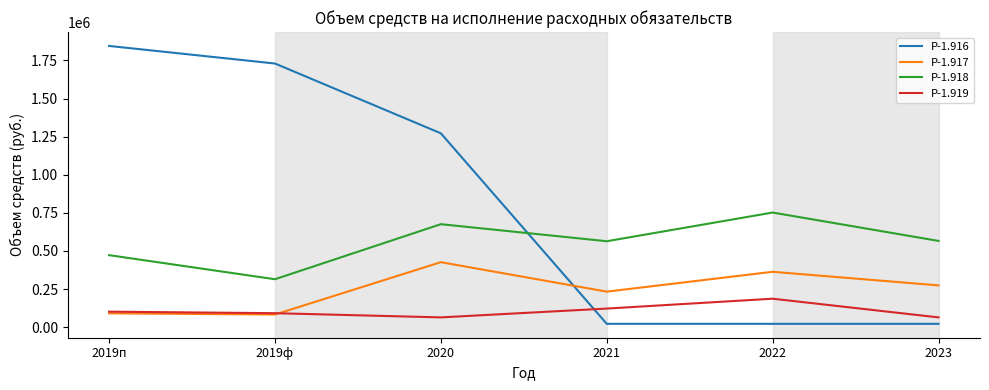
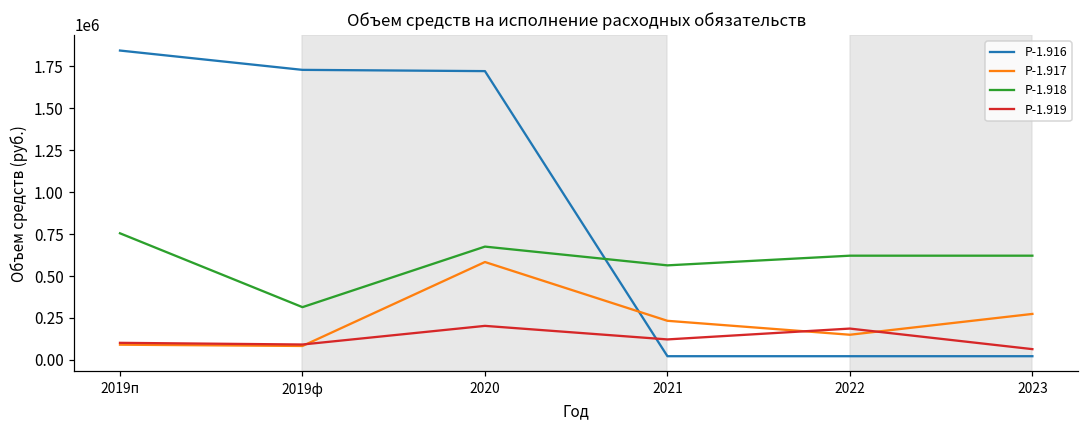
  {
    "Р-1.916": {
      "2019п": 1840000,
      "2019ф": 1730000,
-     "2020": 1270000,
+     "2020": 1720000,
      "2021": 20000,
      "2022": 20000,
      "2023": 20000
    },
    "Р-1.917": {
-     "2020": 430000,
+     "2020": 580000,
      "2021": 230000,
-     "2022": 360000,
+     "2022": 150000,
      "2023": 270000
    },
    "Р-1.918": {
-     "2019п": 470000,
+     "2019п": 750000,
      "2019ф": 310000,
      "2020": 680000,
      "2021": 560000,
-     "2022": 750000,
-     "2023": 570000
+     "2022": 620000,
+     "2023": 620000
    },
    "Р-1.919": {
-     "2020": 60000,
+     "2020": 200000,
      "2021": 120000,
      "2022": 190000,
      "2023": 60000
    }
  }
